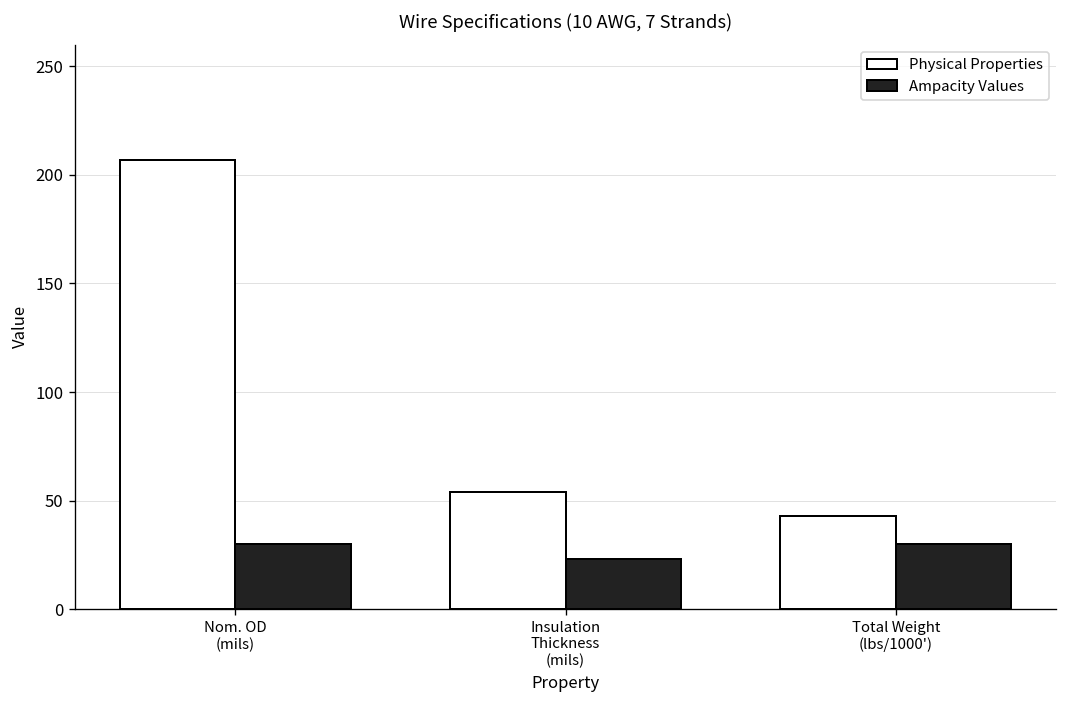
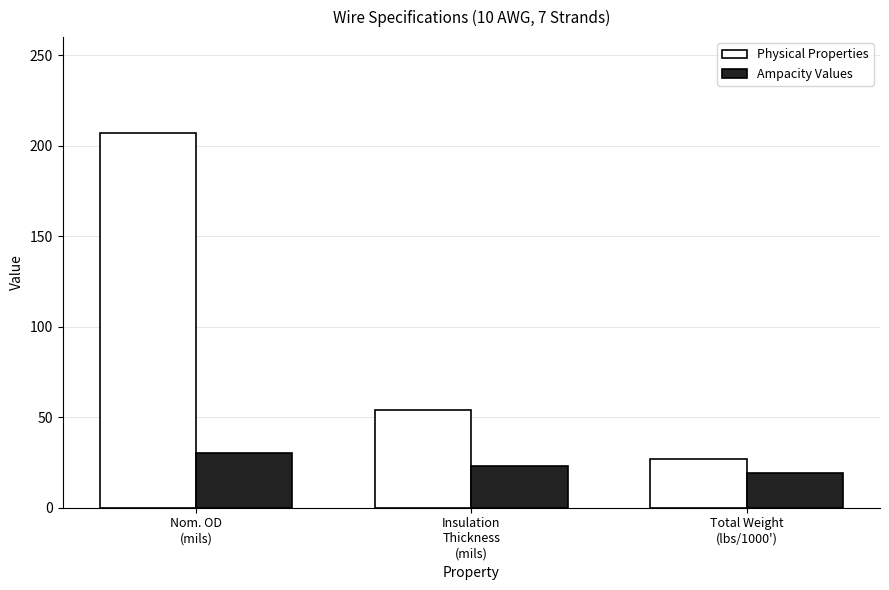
  {
    "Physical Properties": {
      "Nom. OD (mils)": 207,
      "Insulation Thickness (mils)": 54,
-     "Total Weight (lbs/1000')": 43
+     "Total Weight (lbs/1000')": 27
    },
    "Ampacity Values": {
      "Nom. OD (mils)": 30,
      "Insulation Thickness (mils)": 23,
-     "Total Weight (lbs/1000')": 30
+     "Total Weight (lbs/1000')": 19
    }
  }
